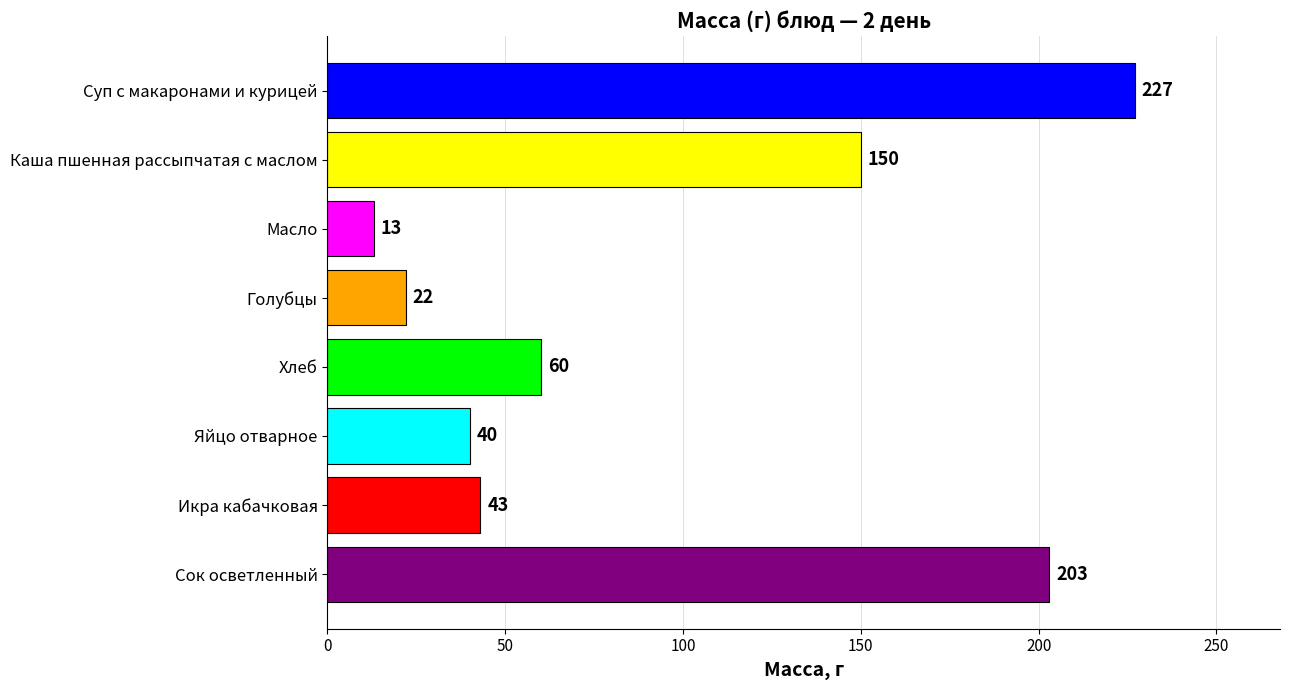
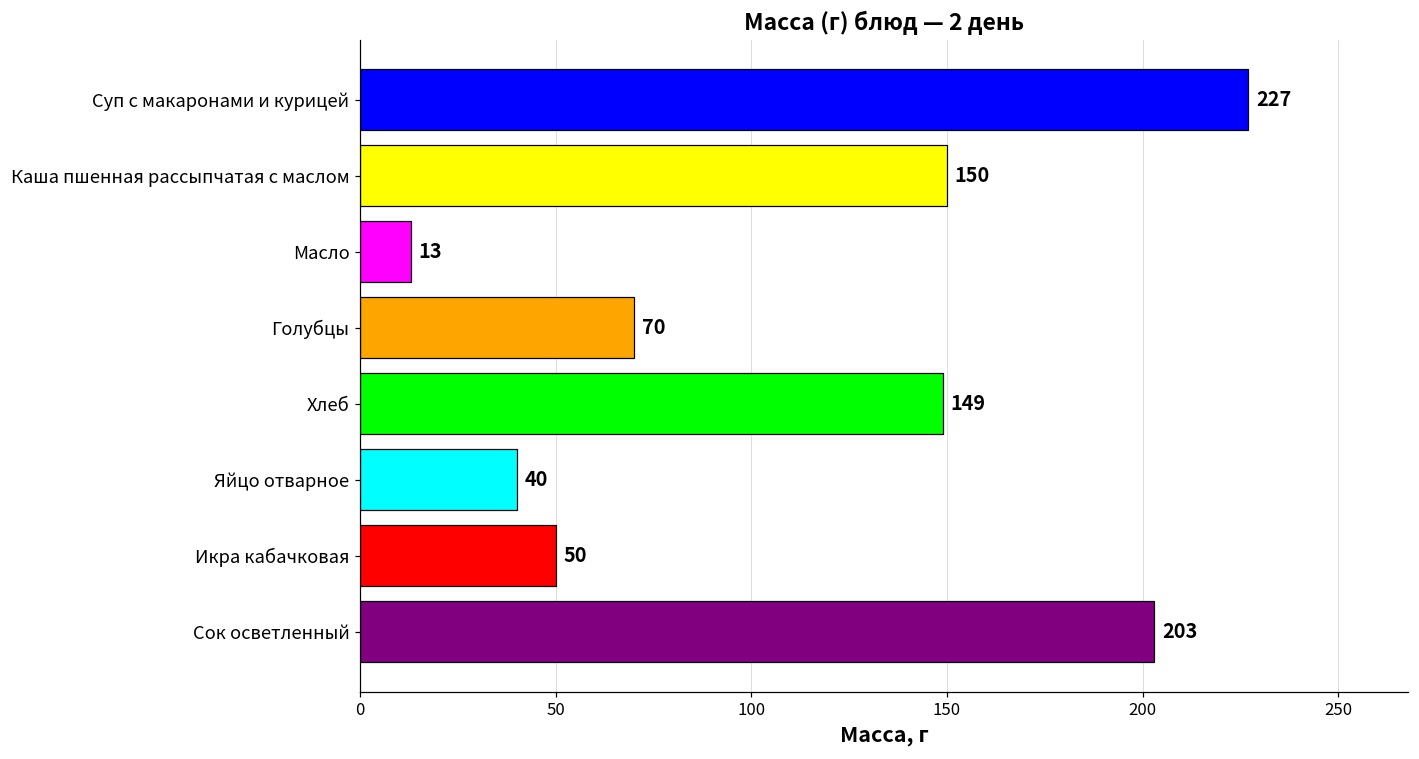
  {
    "Суп с макаронами и курицей": 227,
    "Каша пшенная рассыпчатая с маслом": 150,
    "Масло": 13,
-   "Голубцы": 22,
-   "Хлеб": 60,
+   "Голубцы": 70,
+   "Хлеб": 149,
    "Яйцо отварное": 40,
-   "Икра кабачковая": 43,
+   "Икра кабачковая": 50,
    "Сок осветленный": 203
  }
